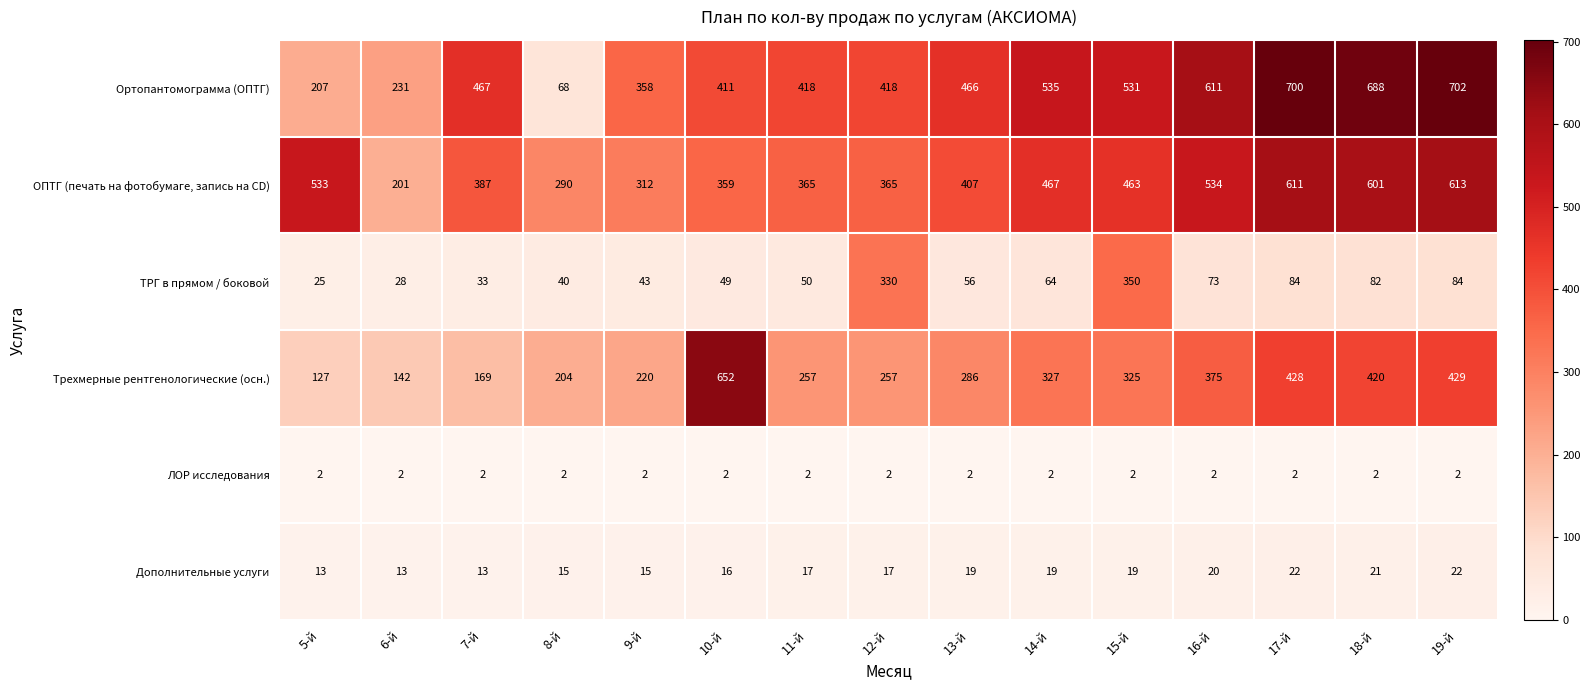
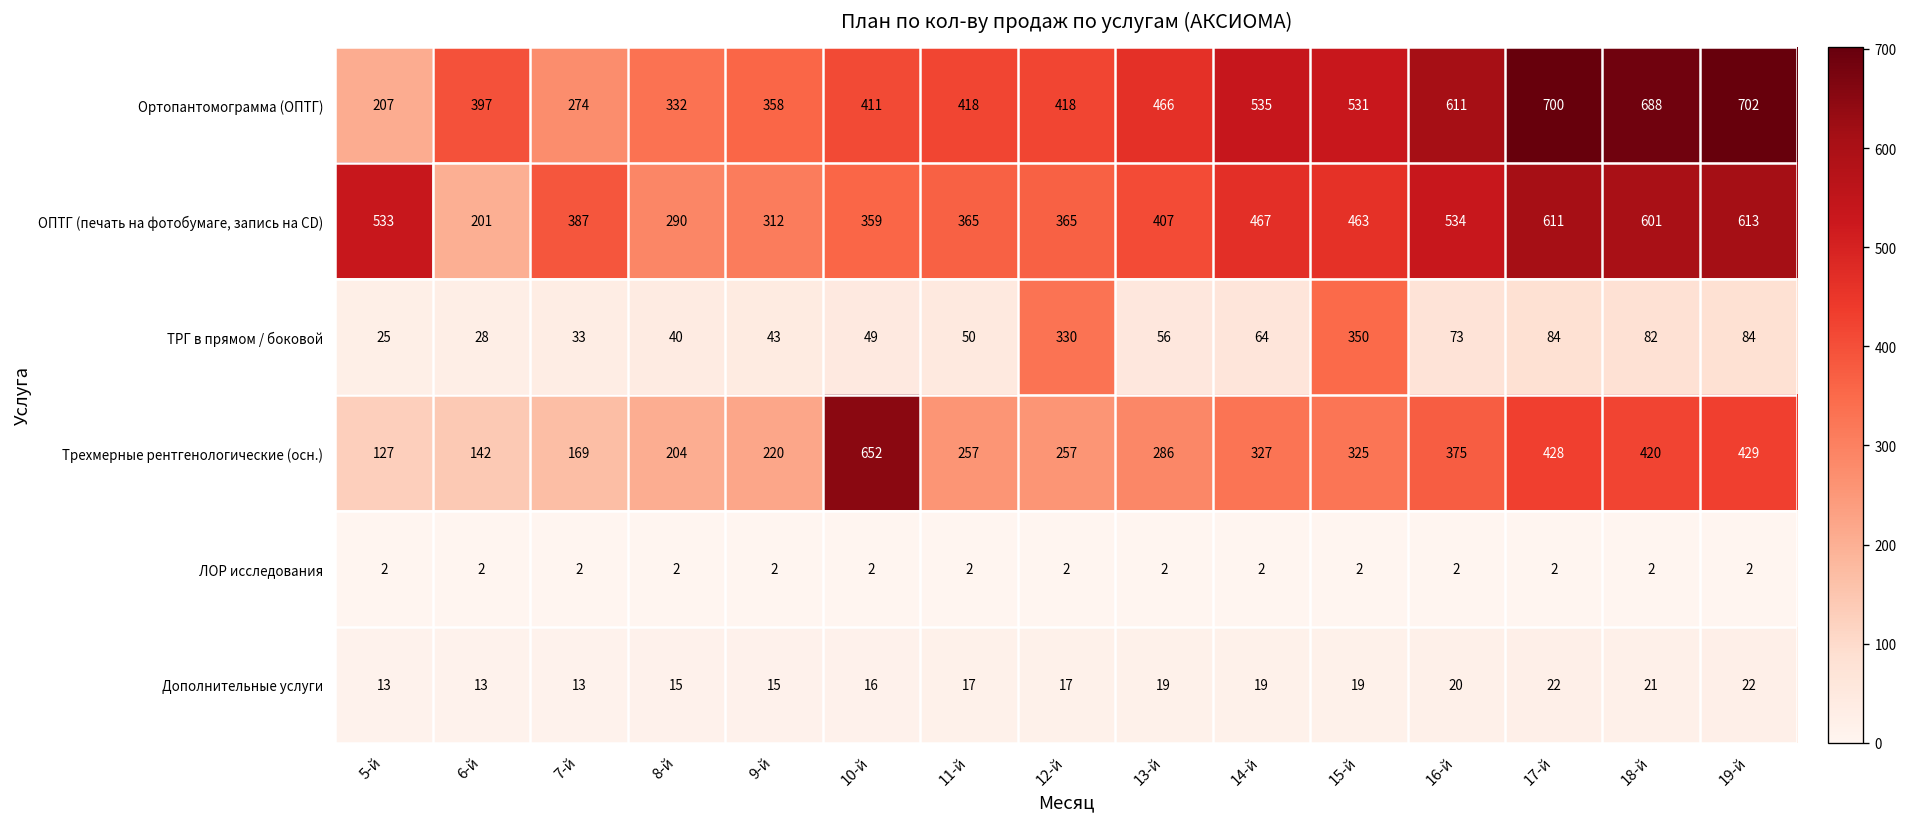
  {
    "Ортопантомограмма (ОПТГ)": {
      "5-й": 207,
-     "6-й": 231,
-     "7-й": 467,
-     "8-й": 68,
+     "6-й": 397,
+     "7-й": 274,
+     "8-й": 332,
      "9-й": 358,
      "10-й": 411,
      "11-й": 418,
      "12-й": 418,
      "13-й": 466,
      "14-й": 535,
      "15-й": 531,
      "16-й": 611,
      "17-й": 700,
      "18-й": 688,
      "19-й": 702
    },
    "ОПТГ (печать на фотобумаге, запись на CD)": {
      "5-й": 533,
      "6-й": 201,
      "7-й": 387,
      "8-й": 290,
      "9-й": 312,
      "10-й": 359,
      "11-й": 365,
      "12-й": 365,
      "13-й": 407,
      "14-й": 467,
      "15-й": 463,
      "16-й": 534,
      "17-й": 611,
      "18-й": 601,
      "19-й": 613
    },
    "ТРГ в прямом / боковой": {
      "5-й": 25,
      "6-й": 28,
      "7-й": 33,
      "8-й": 40,
      "9-й": 43,
      "10-й": 49,
      "11-й": 50,
      "12-й": 330,
      "13-й": 56,
      "14-й": 64,
      "15-й": 350,
      "16-й": 73,
      "17-й": 84,
      "18-й": 82,
      "19-й": 84
    },
    "Трехмерные рентгенологические (осн.)": {
      "5-й": 127,
      "6-й": 142,
      "7-й": 169,
      "8-й": 204,
      "9-й": 220,
      "10-й": 652,
      "11-й": 257,
      "12-й": 257,
      "13-й": 286,
      "14-й": 327,
      "15-й": 325,
      "16-й": 375,
      "17-й": 428,
      "18-й": 420,
      "19-й": 429
    },
    "ЛОР исследования": {
      "5-й": 2,
      "6-й": 2,
      "7-й": 2,
      "8-й": 2,
      "9-й": 2,
      "10-й": 2,
      "11-й": 2,
      "12-й": 2,
      "13-й": 2,
      "14-й": 2,
      "15-й": 2,
      "16-й": 2,
      "17-й": 2,
      "18-й": 2,
      "19-й": 2
    },
    "Дополнительные услуги": {
      "5-й": 13,
      "6-й": 13,
      "7-й": 13,
      "8-й": 15,
      "9-й": 15,
      "10-й": 16,
      "11-й": 17,
      "12-й": 17,
      "13-й": 19,
      "14-й": 19,
      "15-й": 19,
      "16-й": 20,
      "17-й": 22,
      "18-й": 21,
      "19-й": 22
    }
  }
